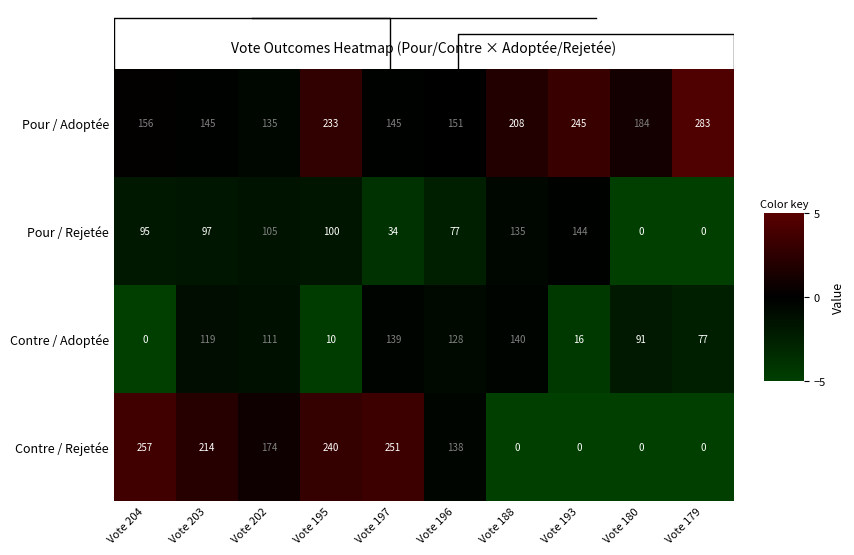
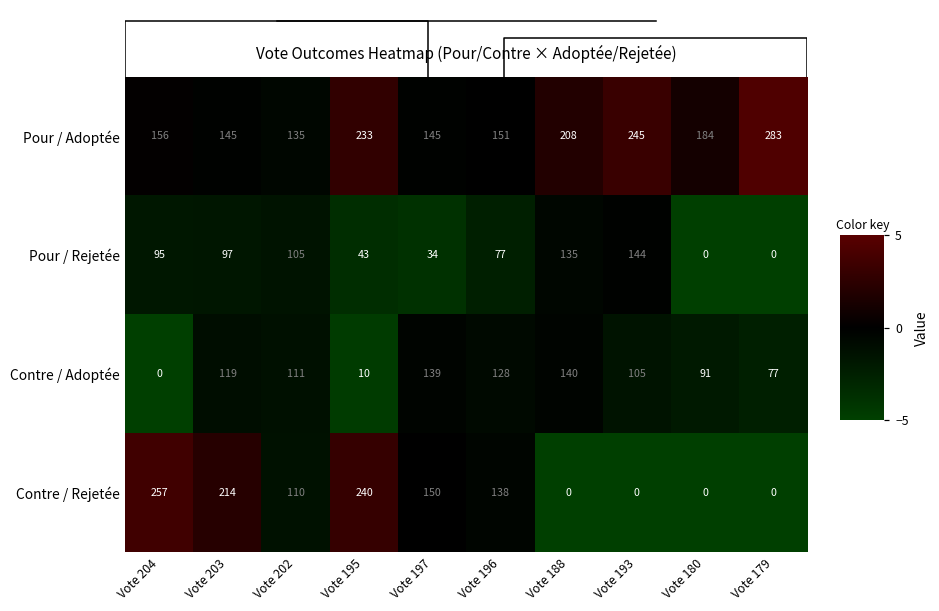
  {
    "Vote Outcomes Heatmap (Pour/Contre × Adoptée/Rejetée)": {
      "Pour / Adoptée": {
        "Vote 204": 156,
        "Vote 203": 145,
        "Vote 202": 135,
        "Vote 195": 233,
        "Vote 197": 145,
        "Vote 196": 151,
        "Vote 188": 208,
        "Vote 193": 245,
        "Vote 180": 184,
        "Vote 179": 283
      },
      "Pour / Rejetée": {
        "Vote 204": 95,
        "Vote 203": 97,
        "Vote 202": 105,
-       "Vote 195": 100,
+       "Vote 195": 43,
        "Vote 197": 34,
        "Vote 196": 77,
        "Vote 188": 135,
        "Vote 193": 144,
        "Vote 180": 0,
        "Vote 179": 0
      },
      "Contre / Adoptée": {
        "Vote 204": 0,
        "Vote 203": 119,
        "Vote 202": 111,
        "Vote 195": 10,
        "Vote 197": 139,
        "Vote 196": 128,
        "Vote 188": 140,
-       "Vote 193": 16,
+       "Vote 193": 105,
        "Vote 180": 91,
        "Vote 179": 77
      },
      "Contre / Rejetée": {
        "Vote 204": 257,
        "Vote 203": 214,
-       "Vote 202": 174,
+       "Vote 202": 110,
        "Vote 195": 240,
-       "Vote 197": 251,
+       "Vote 197": 150,
        "Vote 196": 138,
        "Vote 188": 0,
        "Vote 193": 0,
        "Vote 180": 0,
        "Vote 179": 0
      }
    }
  }
